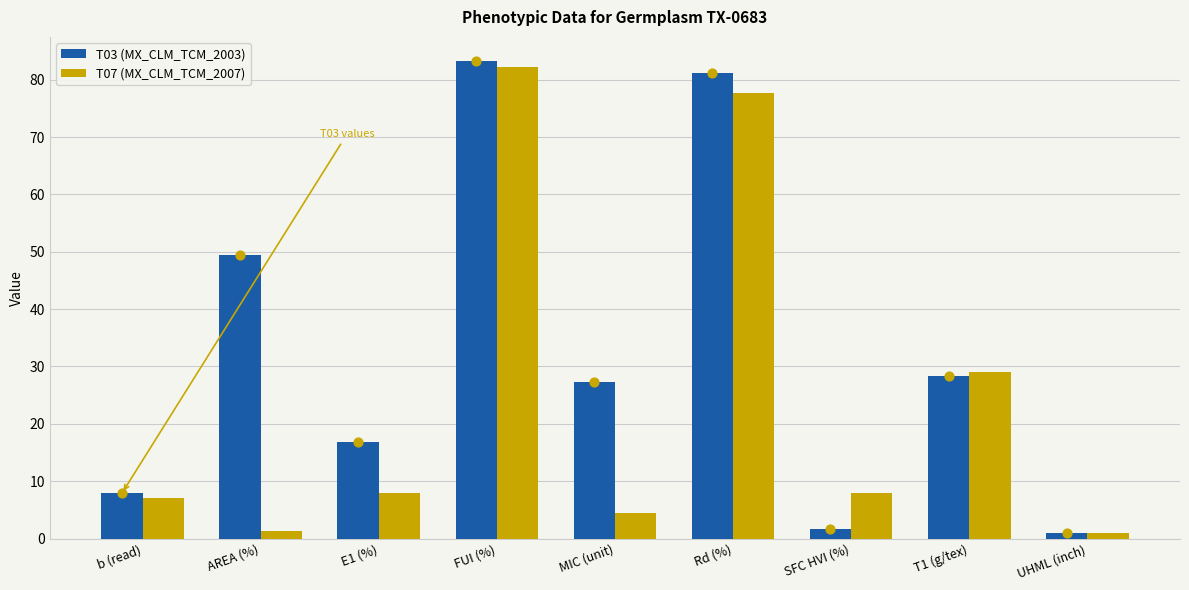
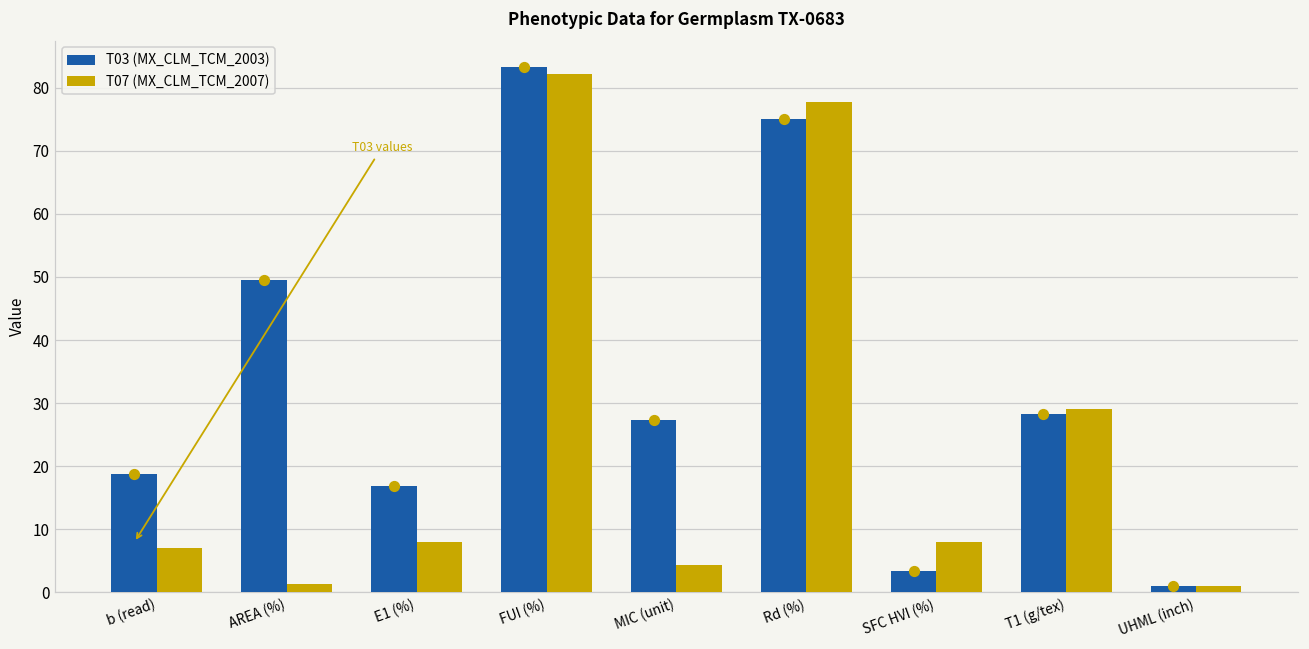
  {
    "T03 (MX_CLM_TCM_2003)": {
-     "b (read)": 8,
+     "b (read)": 19,
      "AREA (%)": 50,
      "E1 (%)": 17,
      "FUI (%)": 83,
      "MIC (unit)": 27,
-     "Rd (%)": 81,
-     "SFC HVI (%)": 2,
+     "Rd (%)": 75,
+     "SFC HVI (%)": 3,
      "T1 (g/tex)": 28,
      "UHML (inch)": 1
    }
  }
